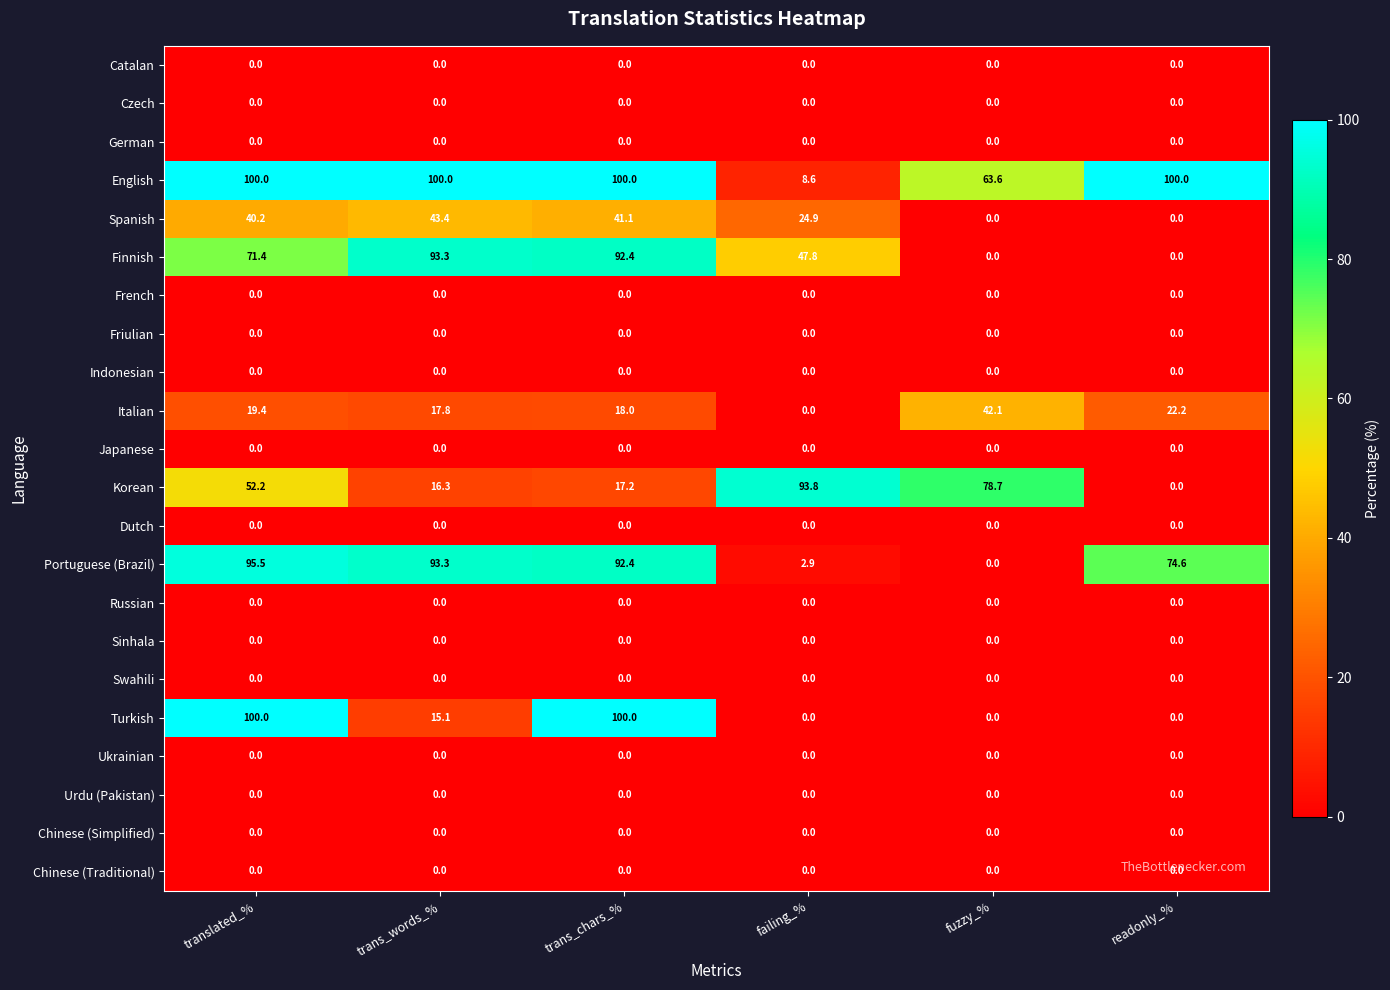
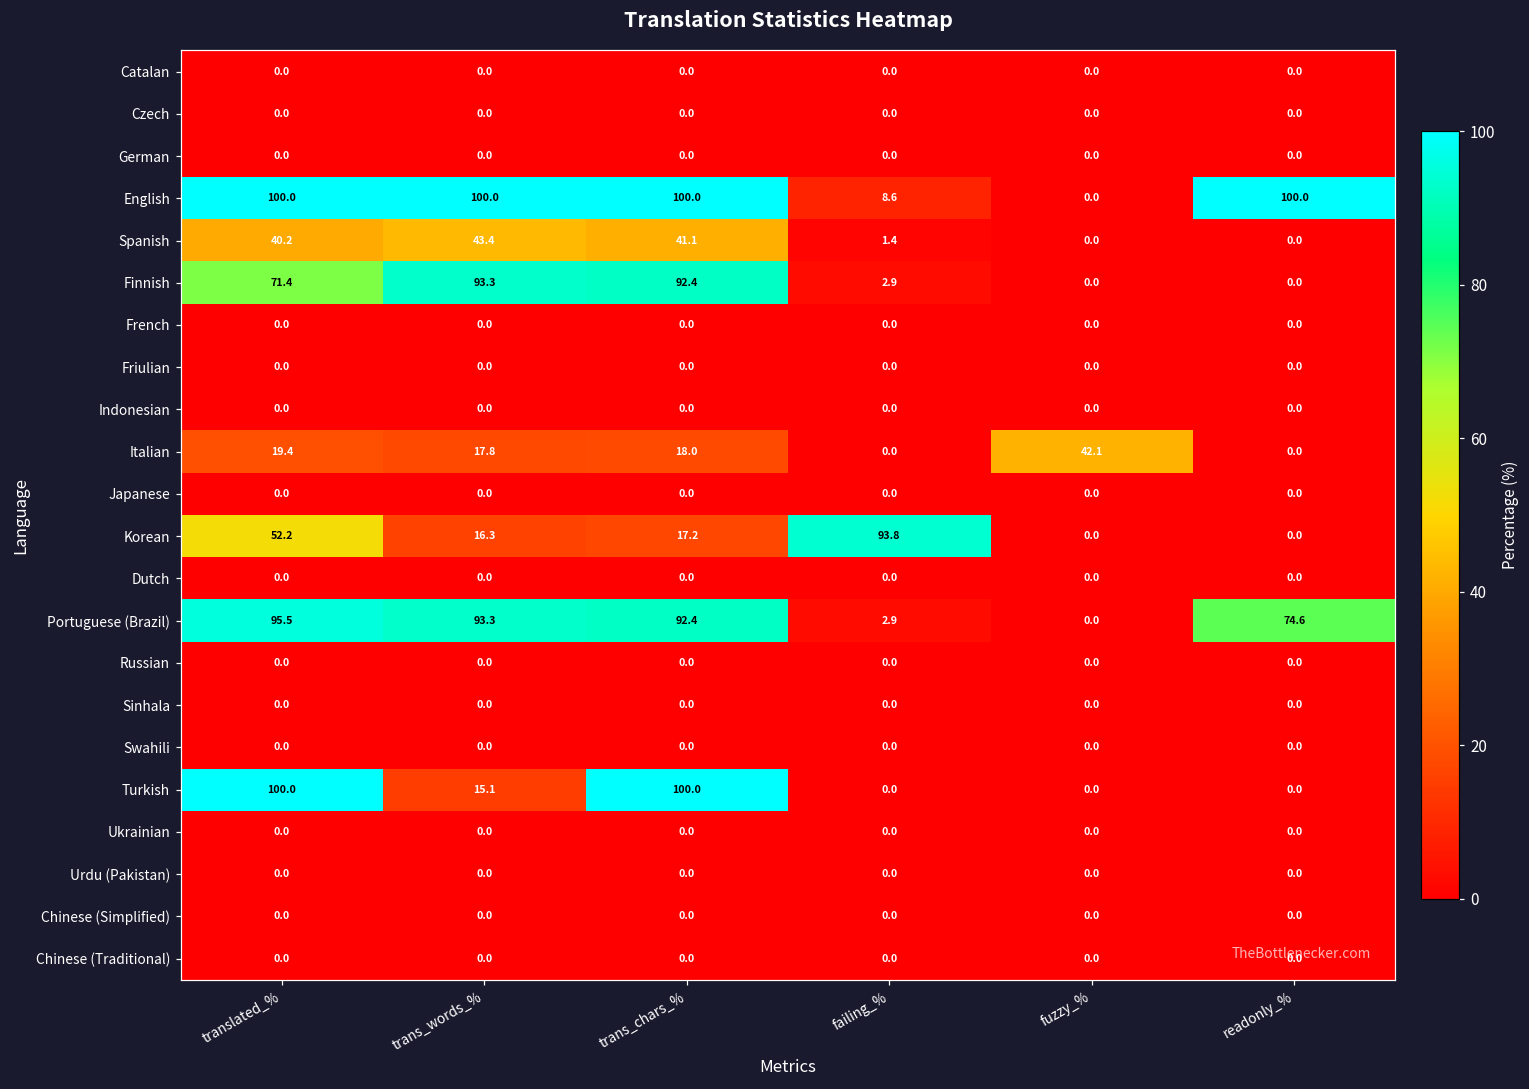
  {
    "Catalan": {
      "translated_%": 0.0,
      "trans_words_%": 0.0,
      "trans_chars_%": 0.0,
      "failing_%": 0.0,
      "fuzzy_%": 0.0,
      "readonly_%": 0.0
    },
    "Czech": {
      "translated_%": 0.0,
      "trans_words_%": 0.0,
      "trans_chars_%": 0.0,
      "failing_%": 0.0,
      "fuzzy_%": 0.0,
      "readonly_%": 0.0
    },
    "German": {
      "translated_%": 0.0,
      "trans_words_%": 0.0,
      "trans_chars_%": 0.0,
      "failing_%": 0.0,
      "fuzzy_%": 0.0,
      "readonly_%": 0.0
    },
    "English": {
      "translated_%": 100.0,
      "trans_words_%": 100.0,
      "trans_chars_%": 100.0,
      "failing_%": 8.6,
-     "fuzzy_%": 63.6,
+     "fuzzy_%": 0.0,
      "readonly_%": 100.0
    },
    "Spanish": {
      "translated_%": 40.2,
      "trans_words_%": 43.4,
      "trans_chars_%": 41.1,
-     "failing_%": 24.9,
+     "failing_%": 1.4,
      "fuzzy_%": 0.0,
      "readonly_%": 0.0
    },
    "Finnish": {
      "translated_%": 71.4,
      "trans_words_%": 93.3,
      "trans_chars_%": 92.4,
-     "failing_%": 47.8,
+     "failing_%": 2.9,
      "fuzzy_%": 0.0,
      "readonly_%": 0.0
    },
    "French": {
      "translated_%": 0.0,
      "trans_words_%": 0.0,
      "trans_chars_%": 0.0,
      "failing_%": 0.0,
      "fuzzy_%": 0.0,
      "readonly_%": 0.0
    },
    "Friulian": {
      "translated_%": 0.0,
      "trans_words_%": 0.0,
      "trans_chars_%": 0.0,
      "failing_%": 0.0,
      "fuzzy_%": 0.0,
      "readonly_%": 0.0
    },
    "Indonesian": {
      "translated_%": 0.0,
      "trans_words_%": 0.0,
      "trans_chars_%": 0.0,
      "failing_%": 0.0,
      "fuzzy_%": 0.0,
      "readonly_%": 0.0
    },
    "Italian": {
      "translated_%": 19.4,
      "trans_words_%": 17.8,
      "trans_chars_%": 18.0,
      "failing_%": 0.0,
      "fuzzy_%": 42.1,
-     "readonly_%": 22.2
+     "readonly_%": 0.0
    },
    "Japanese": {
      "translated_%": 0.0,
      "trans_words_%": 0.0,
      "trans_chars_%": 0.0,
      "failing_%": 0.0,
      "fuzzy_%": 0.0,
      "readonly_%": 0.0
    },
    "Korean": {
      "translated_%": 52.2,
      "trans_words_%": 16.3,
      "trans_chars_%": 17.2,
      "failing_%": 93.8,
-     "fuzzy_%": 78.7,
+     "fuzzy_%": 0.0,
      "readonly_%": 0.0
    },
    "Dutch": {
      "translated_%": 0.0,
      "trans_words_%": 0.0,
      "trans_chars_%": 0.0,
      "failing_%": 0.0,
      "fuzzy_%": 0.0,
      "readonly_%": 0.0
    },
    "Portuguese (Brazil)": {
      "translated_%": 95.5,
      "trans_words_%": 93.3,
      "trans_chars_%": 92.4,
      "failing_%": 2.9,
      "fuzzy_%": 0.0,
      "readonly_%": 74.6
    },
    "Russian": {
      "translated_%": 0.0,
      "trans_words_%": 0.0,
      "trans_chars_%": 0.0,
      "failing_%": 0.0,
      "fuzzy_%": 0.0,
      "readonly_%": 0.0
    },
    "Sinhala": {
      "translated_%": 0.0,
      "trans_words_%": 0.0,
      "trans_chars_%": 0.0,
      "failing_%": 0.0,
      "fuzzy_%": 0.0,
      "readonly_%": 0.0
    },
    "Swahili": {
      "translated_%": 0.0,
      "trans_words_%": 0.0,
      "trans_chars_%": 0.0,
      "failing_%": 0.0,
      "fuzzy_%": 0.0,
      "readonly_%": 0.0
    },
    "Turkish": {
      "translated_%": 100.0,
      "trans_words_%": 15.1,
      "trans_chars_%": 100.0,
      "failing_%": 0.0,
      "fuzzy_%": 0.0,
      "readonly_%": 0.0
    },
    "Ukrainian": {
      "translated_%": 0.0,
      "trans_words_%": 0.0,
      "trans_chars_%": 0.0,
      "failing_%": 0.0,
      "fuzzy_%": 0.0,
      "readonly_%": 0.0
    },
    "Urdu (Pakistan)": {
      "translated_%": 0.0,
      "trans_words_%": 0.0,
      "trans_chars_%": 0.0,
      "failing_%": 0.0,
      "fuzzy_%": 0.0,
      "readonly_%": 0.0
    },
    "Chinese (Simplified)": {
      "translated_%": 0.0,
      "trans_words_%": 0.0,
      "trans_chars_%": 0.0,
      "failing_%": 0.0,
      "fuzzy_%": 0.0,
      "readonly_%": 0.0
    },
    "Chinese (Traditional)": {
      "translated_%": 0.0,
      "trans_words_%": 0.0,
      "trans_chars_%": 0.0,
      "failing_%": 0.0,
      "fuzzy_%": 0.0
    }
  }
